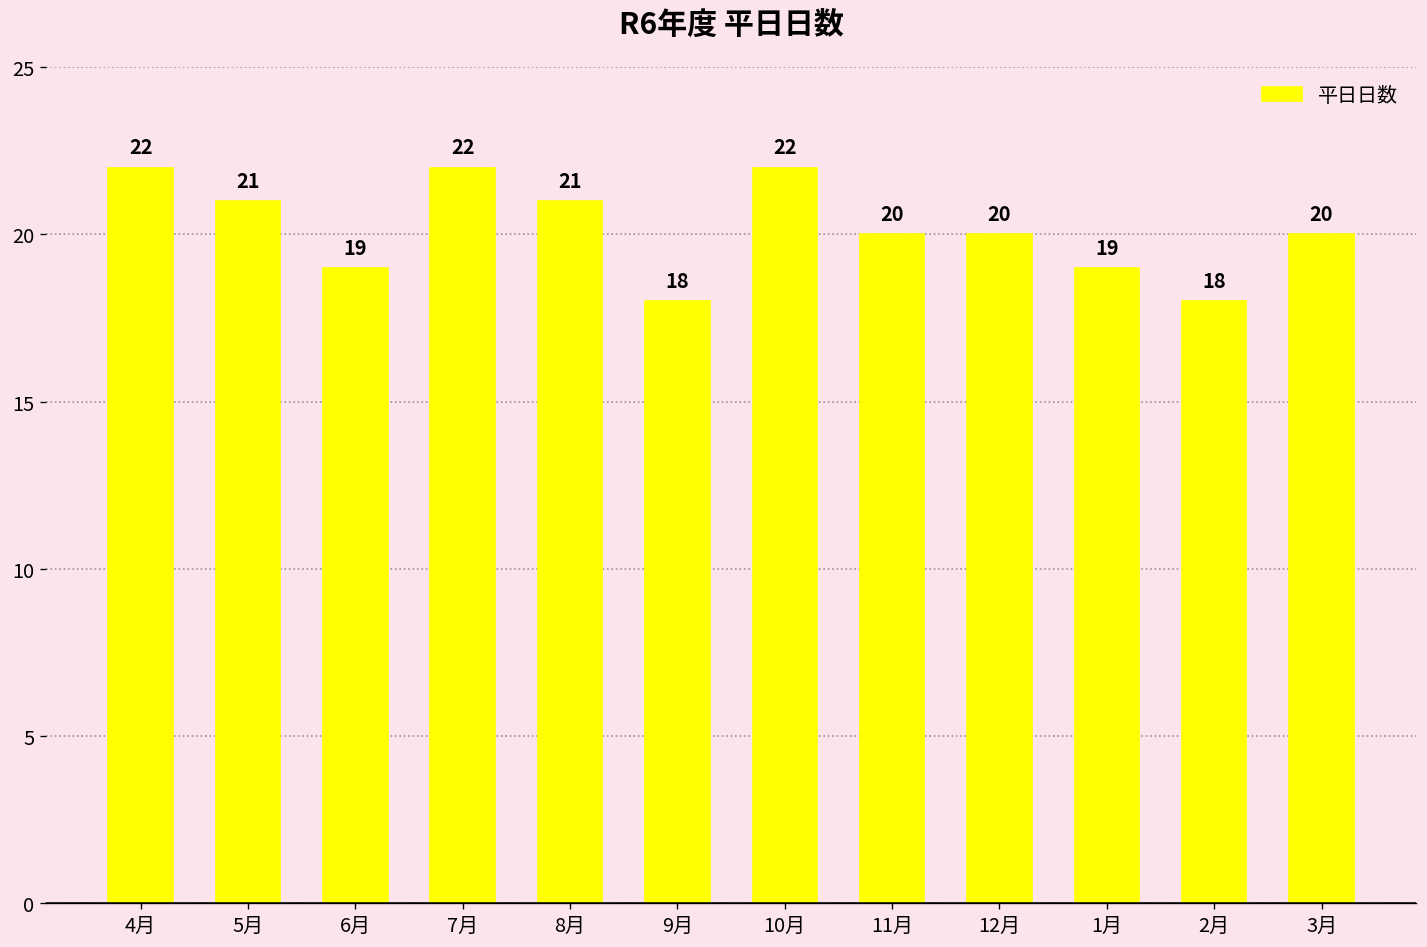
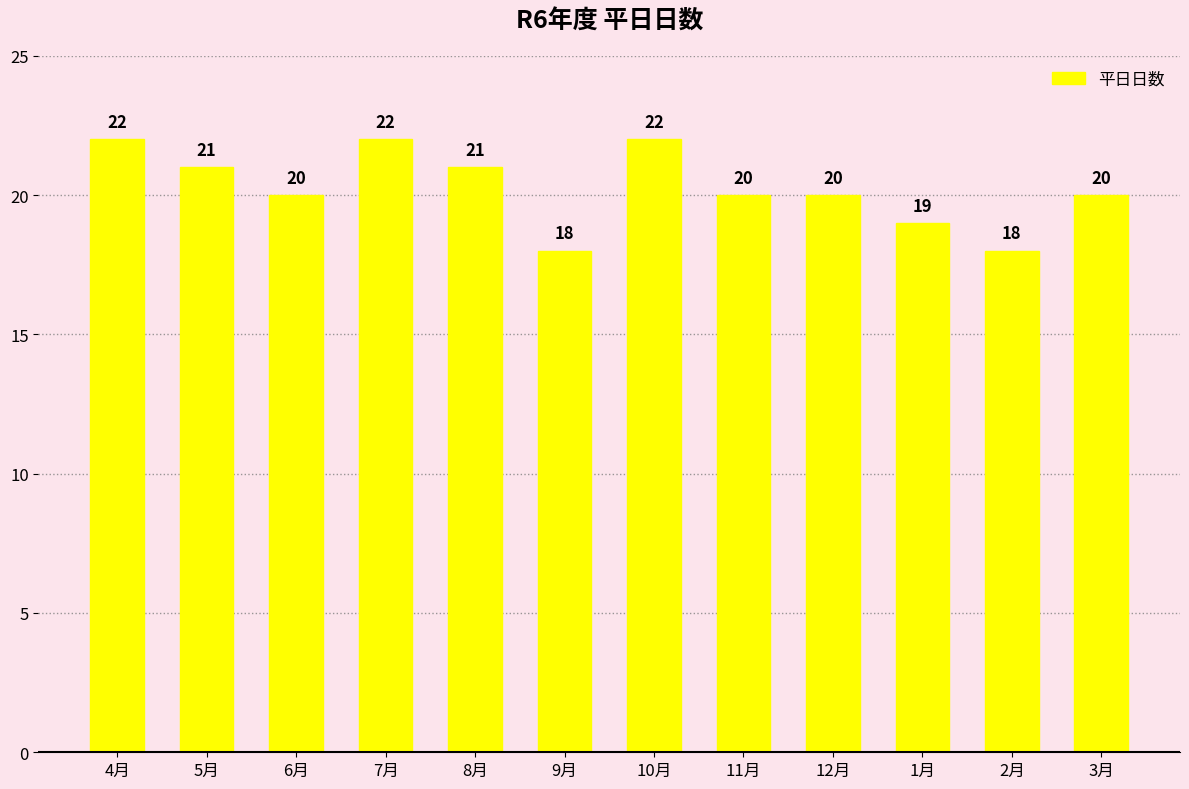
  {
    "4月": 22,
    "5月": 21,
-   "6月": 19,
+   "6月": 20,
    "7月": 22,
    "8月": 21,
    "9月": 18,
    "10月": 22,
    "11月": 20,
    "12月": 20,
    "1月": 19,
    "2月": 18,
    "3月": 20
  }
